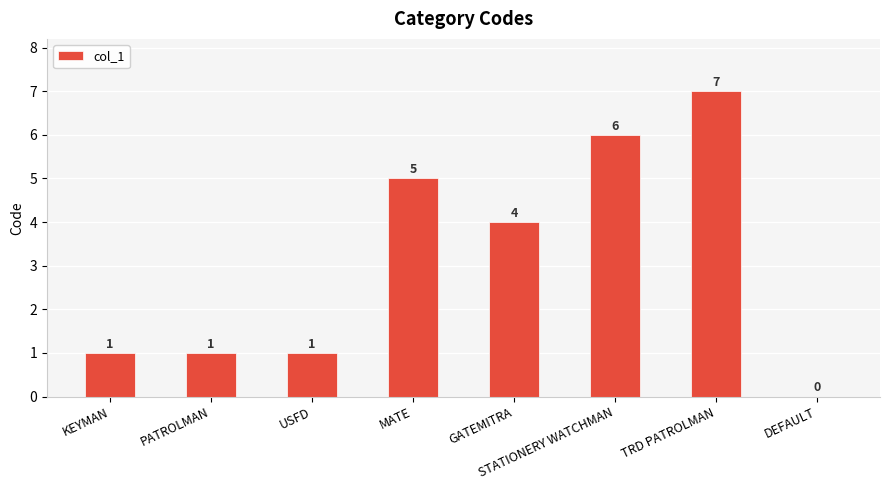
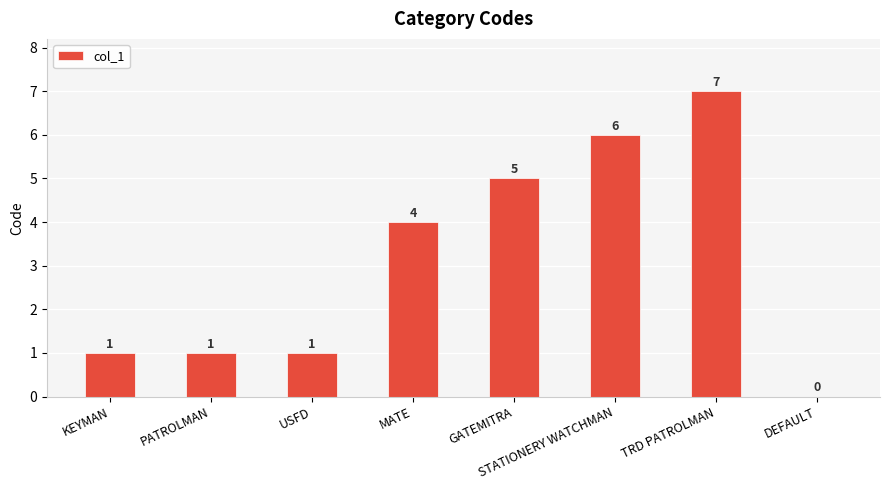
  {
    "KEYMAN": 1,
    "PATROLMAN": 1,
    "USFD": 1,
-   "MATE": 5,
-   "GATEMITRA": 4,
+   "MATE": 4,
+   "GATEMITRA": 5,
    "STATIONERY WATCHMAN": 6,
    "TRD PATROLMAN": 7,
    "DEFAULT": 0
  }
